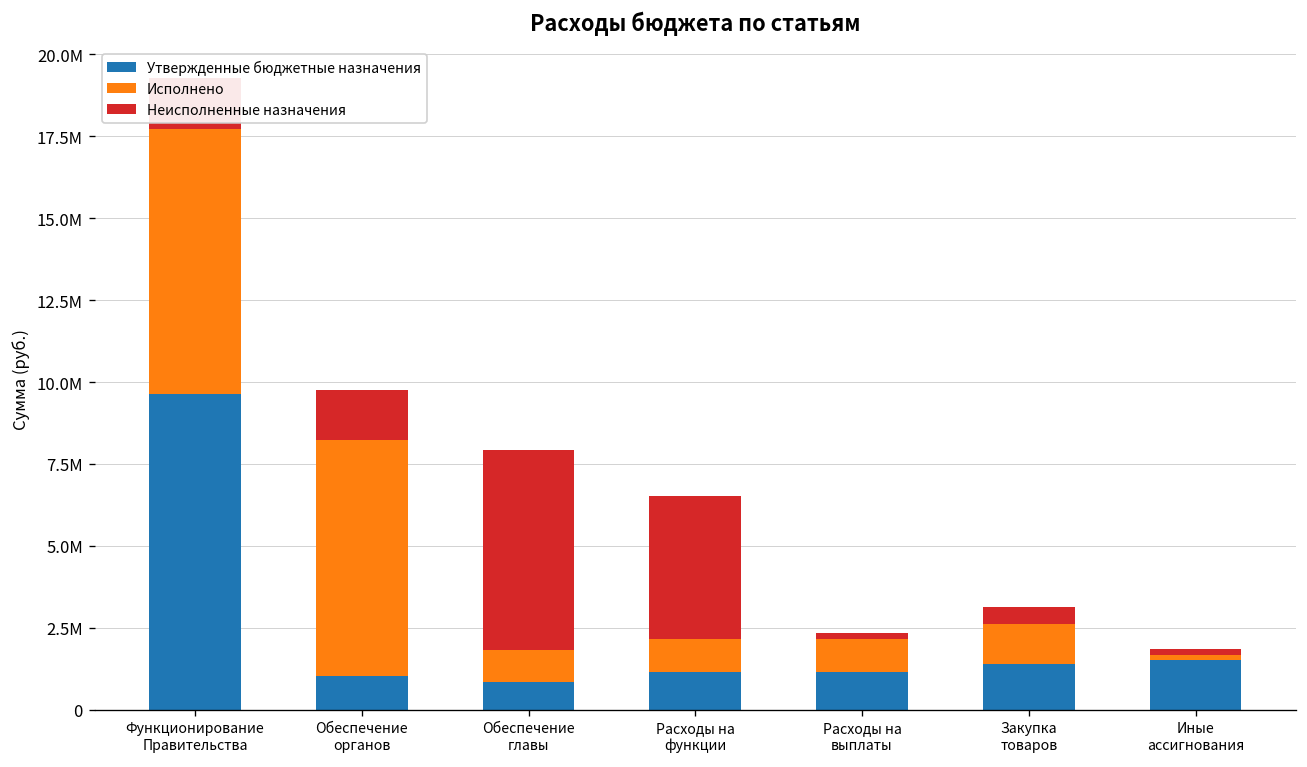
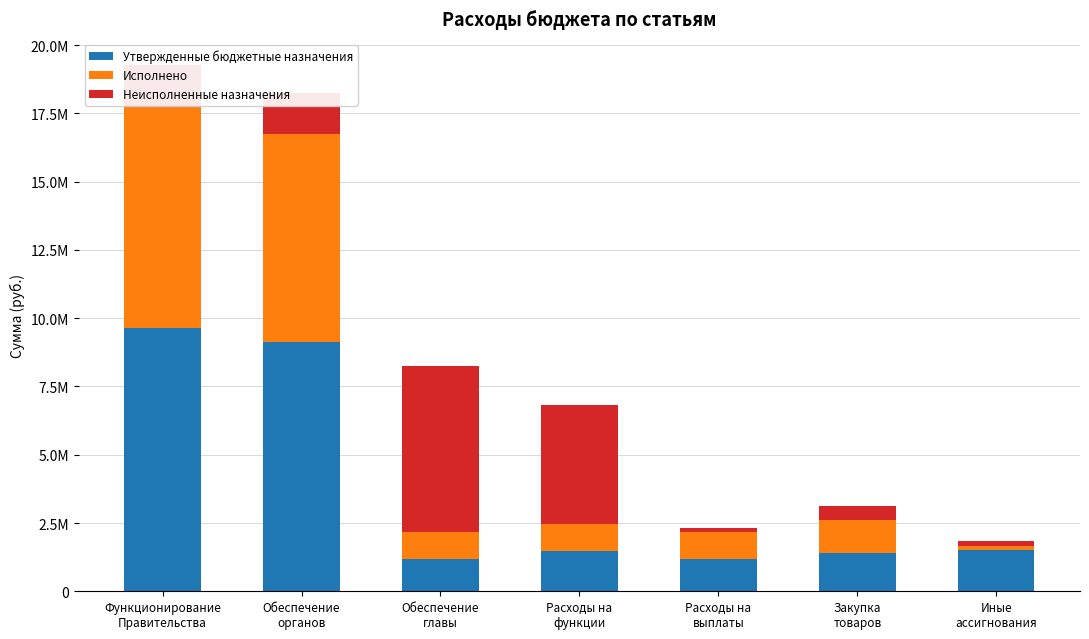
  {
    "Утвержденные бюджетные назначения": {
      "Функционирование Правительства": 9600000,
-     "Обеспечение органов": 1000000,
-     "Обеспечение главы": 800000,
-     "Расходы на функции": 1200000,
+     "Обеспечение органов": 9100000,
+     "Обеспечение главы": 1200000,
+     "Расходы на функции": 1500000,
      "Расходы на выплаты": 1200000,
      "Закупка товаров": 1400000,
      "Иные ассигнования": 1500000
    },
    "Исполнено": {
      "Функционирование Правительства": 8100000,
-     "Обеспечение органов": 7200000,
+     "Обеспечение органов": 7600000,
      "Обеспечение главы": 1000000,
      "Расходы на функции": 1000000,
      "Расходы на выплаты": 1000000,
      "Закупка товаров": 1200000,
      "Иные ассигнования": 200000
    },
    "Неисполненные назначения": {
      "Обеспечение главы": 6100000,
      "Расходы на функции": 4300000,
      "Расходы на выплаты": 200000,
      "Закупка товаров": 500000,
      "Иные ассигнования": 200000
    }
  }
